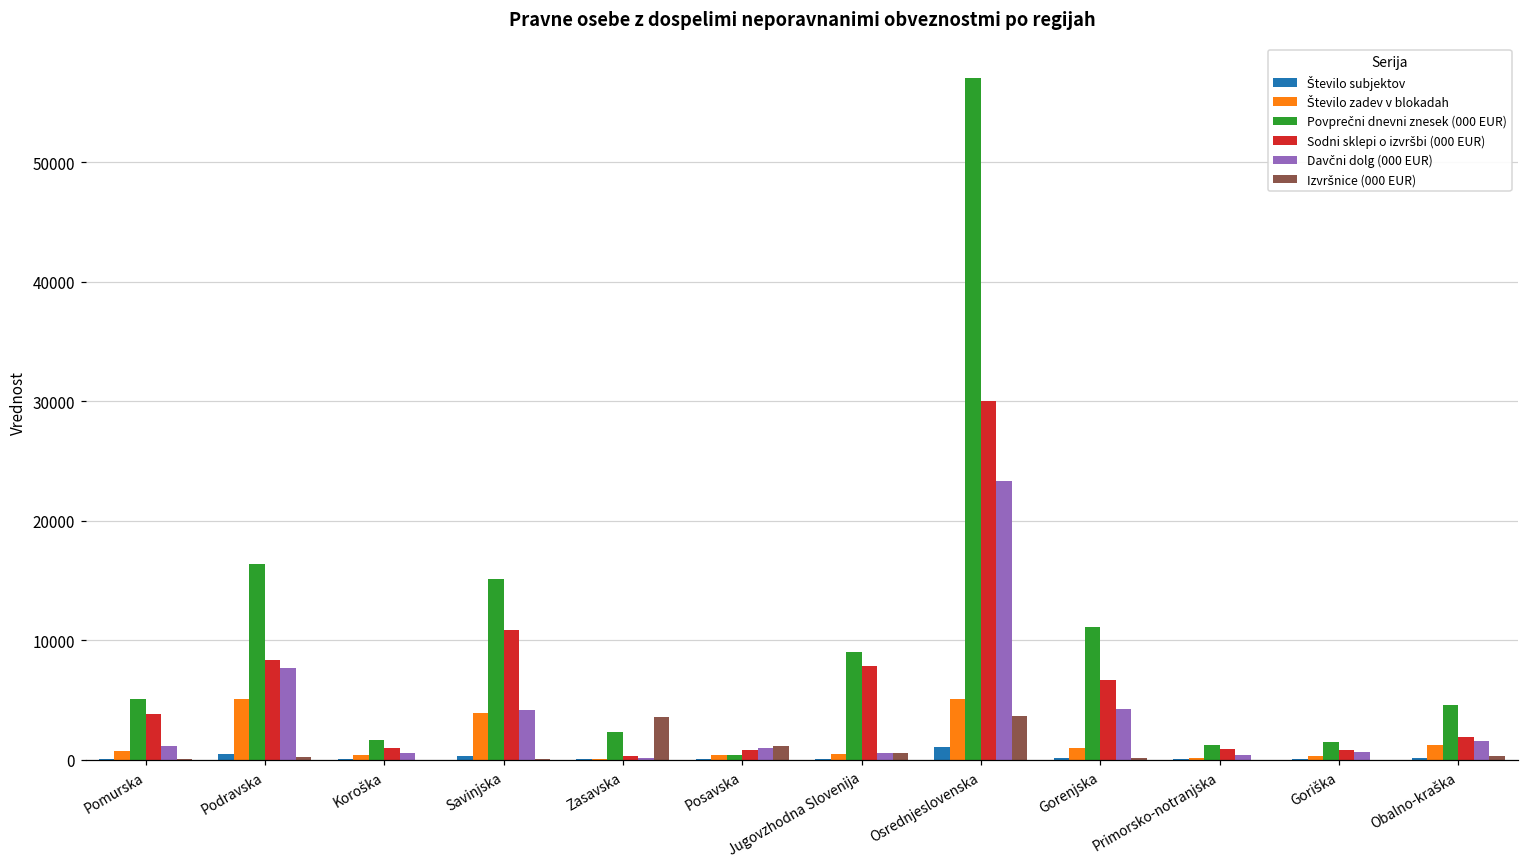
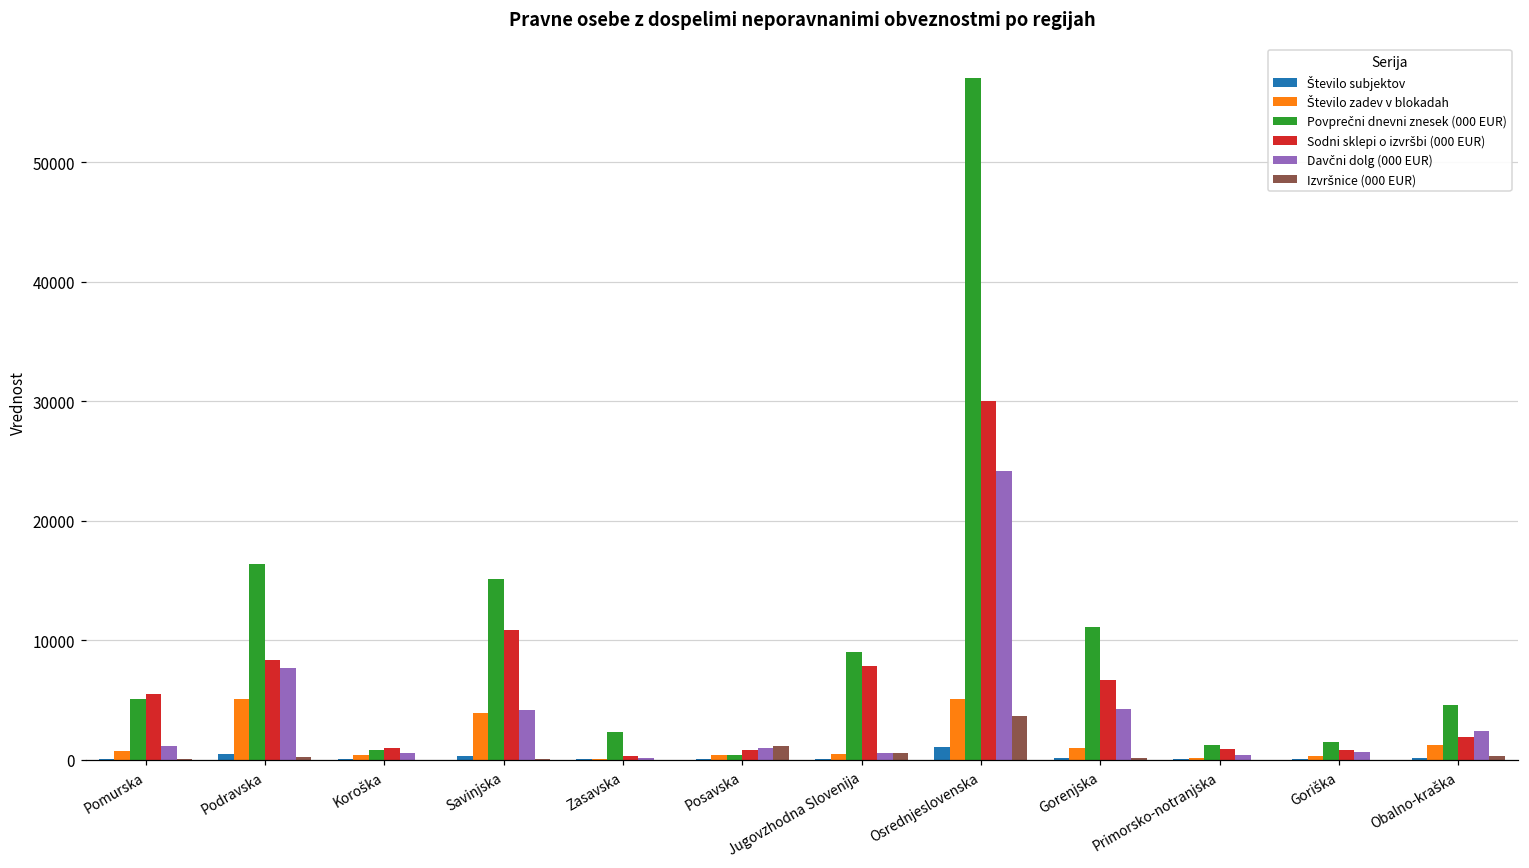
  {
    "Število subjektov": {
      "Podravska": 500,
      "Savinjska": 300,
      "Osrednjeslovenska": 1100
    },
    "Število zadev v blokadah": {
      "Pomurska": 700,
      "Podravska": 5100,
      "Koroška": 400,
      "Savinjska": 3900,
      "Posavska": 400,
      "Jugovzhodna Slovenija": 500,
      "Osrednjeslovenska": 5100,
      "Gorenjska": 1000,
      "Goriška": 400,
      "Obalno-kraška": 1200
    },
    "Povprečni dnevni znesek (000 EUR)": {
      "Pomurska": 5100,
      "Podravska": 16300,
-     "Koroška": 1600,
+     "Koroška": 800,
      "Savinjska": 15200,
      "Zasavska": 2300,
      "Posavska": 400,
      "Jugovzhodna Slovenija": 9000,
      "Osrednjeslovenska": 57100,
      "Gorenjska": 11100,
      "Primorsko-notranjska": 1300,
      "Goriška": 1500,
      "Obalno-kraška": 4600
    },
    "Sodni sklepi o izvršbi (000 EUR)": {
-     "Pomurska": 3900,
+     "Pomurska": 5500,
      "Podravska": 8400,
      "Koroška": 1000,
      "Savinjska": 10900,
      "Zasavska": 300,
      "Posavska": 800,
      "Jugovzhodna Slovenija": 7900,
      "Osrednjeslovenska": 30100,
      "Gorenjska": 6700,
      "Primorsko-notranjska": 900,
      "Goriška": 800,
      "Obalno-kraška": 1900
    },
    "Davčni dolg (000 EUR)": {
      "Pomurska": 1200,
      "Podravska": 7700,
      "Koroška": 600,
      "Savinjska": 4200,
      "Posavska": 1000,
      "Jugovzhodna Slovenija": 500,
-     "Osrednjeslovenska": 23300,
+     "Osrednjeslovenska": 24200,
      "Gorenjska": 4200,
      "Primorsko-notranjska": 400,
      "Goriška": 700,
-     "Obalno-kraška": 1600
+     "Obalno-kraška": 2400
    },
    "Izvršnice (000 EUR)": {
      "Podravska": 300,
      "Koroška": 0,
-     "Zasavska": 3600,
+     "Zasavska": 0,
      "Posavska": 1200,
      "Jugovzhodna Slovenija": 600,
      "Osrednjeslovenska": 3700,
      "Primorsko-notranjska": 0,
      "Goriška": 0,
      "Obalno-kraška": 300
    }
  }
